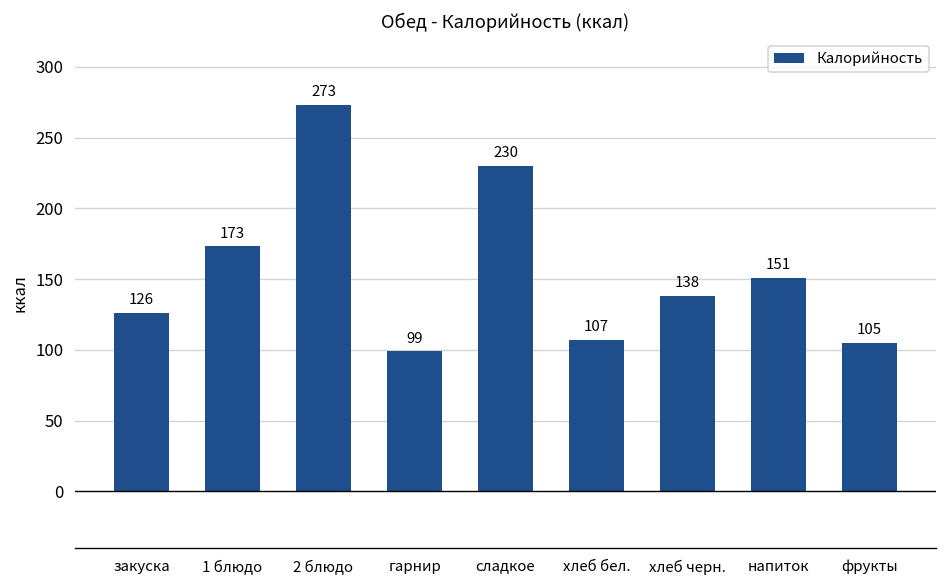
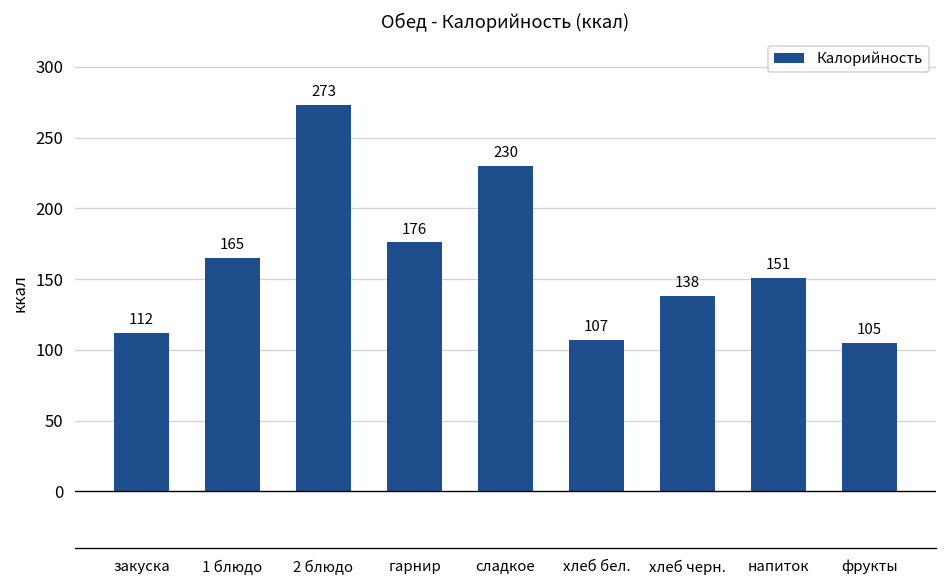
  {
-   "закуска": 126,
-   "1 блюдо": 173,
+   "закуска": 112,
+   "1 блюдо": 165,
    "2 блюдо": 273,
-   "гарнир": 99,
+   "гарнир": 176,
    "сладкое": 230,
    "хлеб бел.": 107,
    "хлеб черн.": 138,
    "напиток": 151,
    "фрукты": 105
  }
